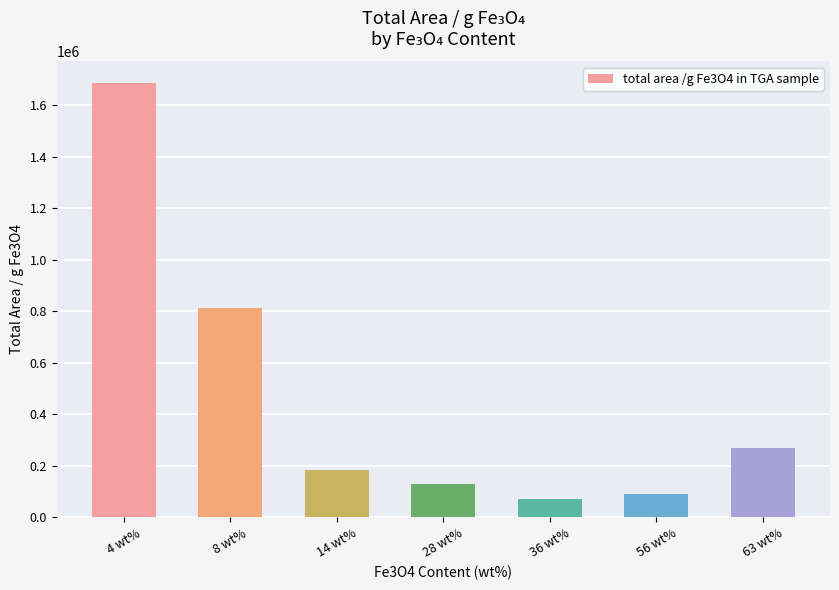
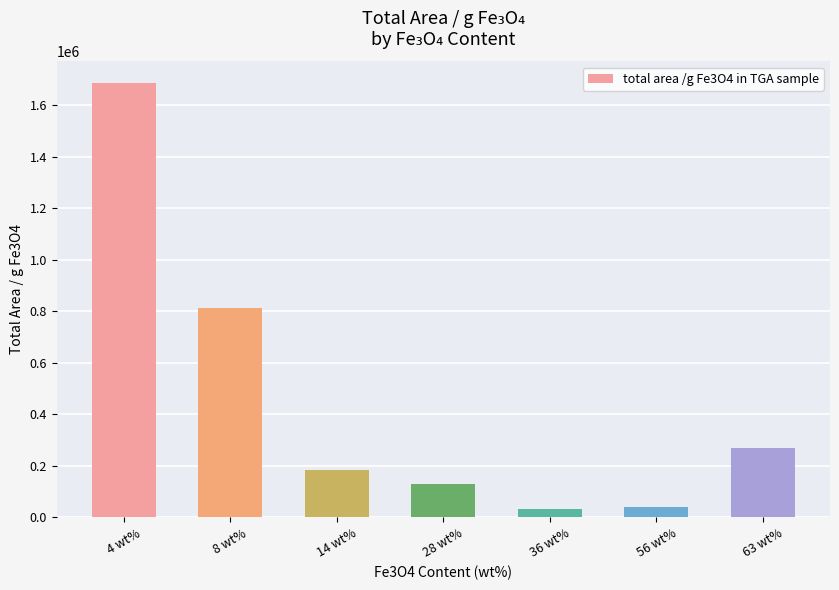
  {
    "4 wt%": 1690000,
    "8 wt%": 810000,
    "14 wt%": 180000,
    "28 wt%": 130000,
-   "36 wt%": 70000,
-   "56 wt%": 90000,
+   "36 wt%": 30000,
+   "56 wt%": 40000,
    "63 wt%": 270000
  }
